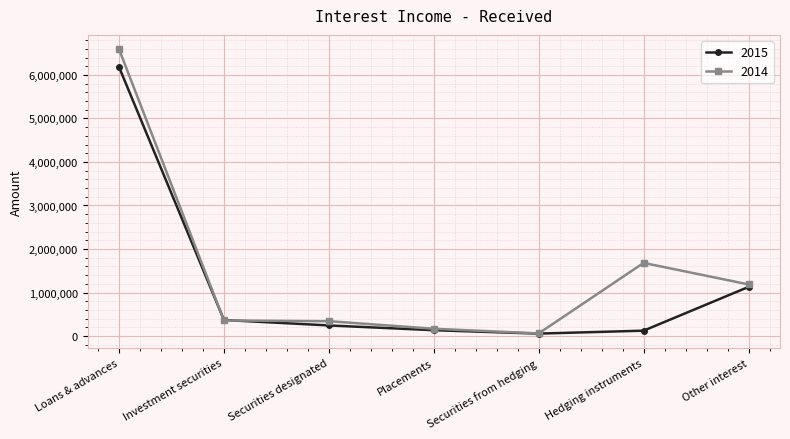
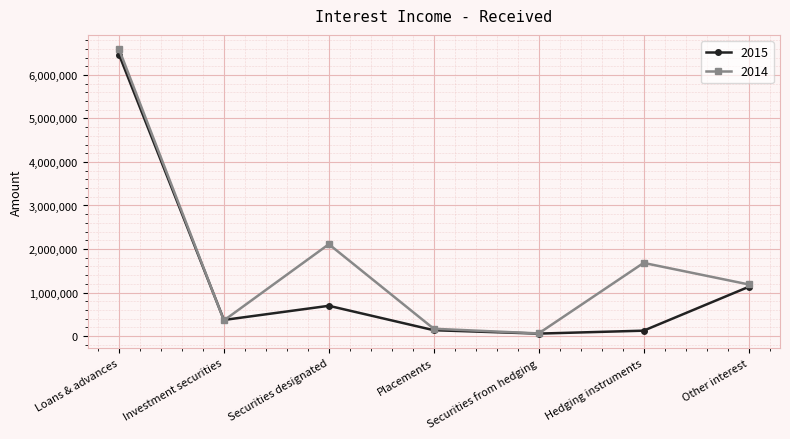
  {
    "2015": {
-     "Loans & advances": "6,200,000",
-     "Securities designated": "200,000",
+     "Loans & advances": "6,500,000",
+     "Securities designated": "700,000",
      "Hedging instruments": "100,000"
    },
    "2014": {
      "Loans & advances": "6,600,000",
-     "Securities designated": "300,000",
+     "Securities designated": "2,100,000",
      "Hedging instruments": "1,700,000"
    }
  }
